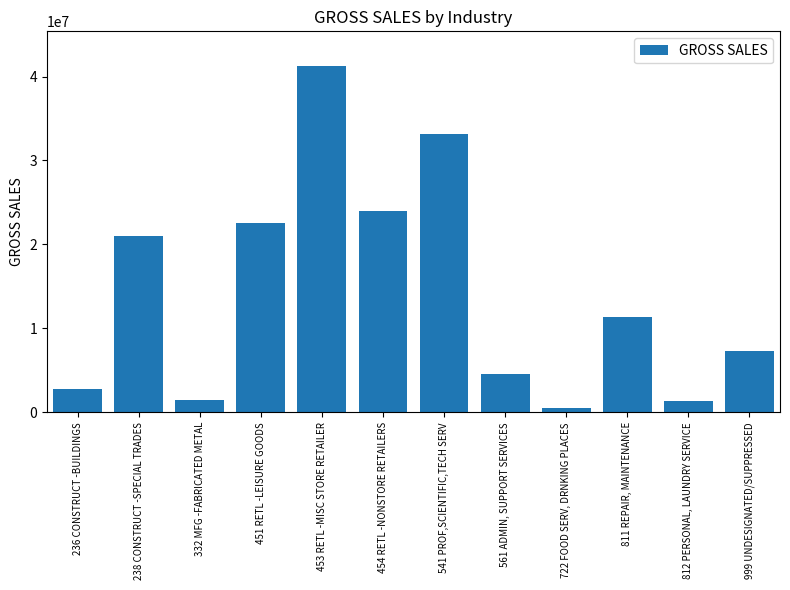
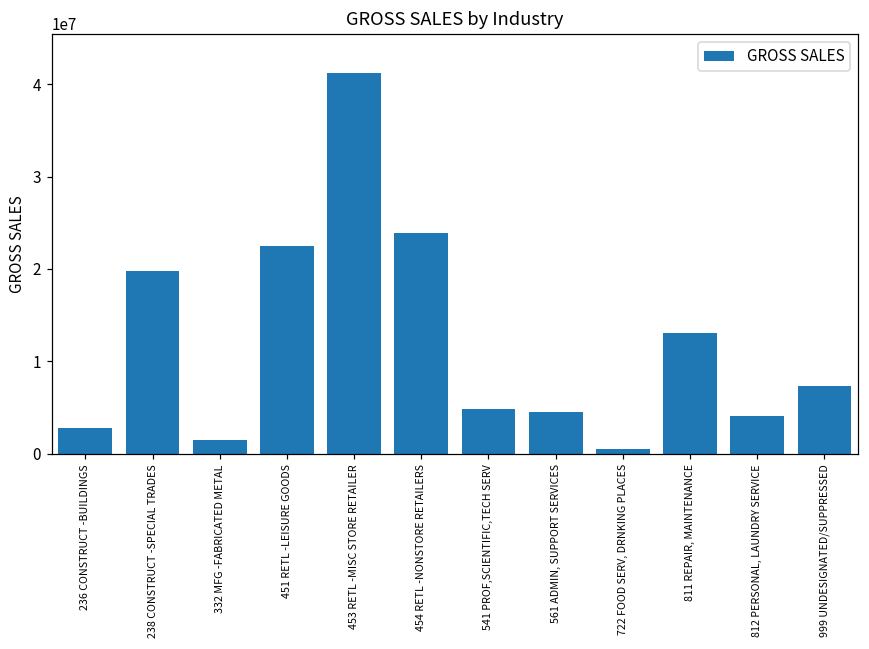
  {
    "236 CONSTRUCT -BUILDINGS": 3000000,
-   "238 CONSTRUCT -SPECIAL TRADES": 21000000,
+   "238 CONSTRUCT -SPECIAL TRADES": 20000000,
    "332 MFG -FABRICATED METAL": 1000000,
    "451 RETL -LEISURE GOODS": 23000000,
    "453 RETL -MISC STORE RETAILER": 41000000,
    "454 RETL -NONSTORE RETAILERS": 24000000,
-   "541 PROF,SCIENTIFIC,TECH SERV": 33000000,
+   "541 PROF,SCIENTIFIC,TECH SERV": 5000000,
    "561 ADMIN, SUPPORT SERVICES": 5000000,
    "722 FOOD SERV, DRNKING PLACES": 1000000,
-   "811 REPAIR, MAINTENANCE": 11000000,
-   "812 PERSONAL, LAUNDRY SERVICE": 1000000,
+   "811 REPAIR, MAINTENANCE": 13000000,
+   "812 PERSONAL, LAUNDRY SERVICE": 4000000,
    "999 UNDESIGNATED/SUPPRESSED": 7000000
  }
